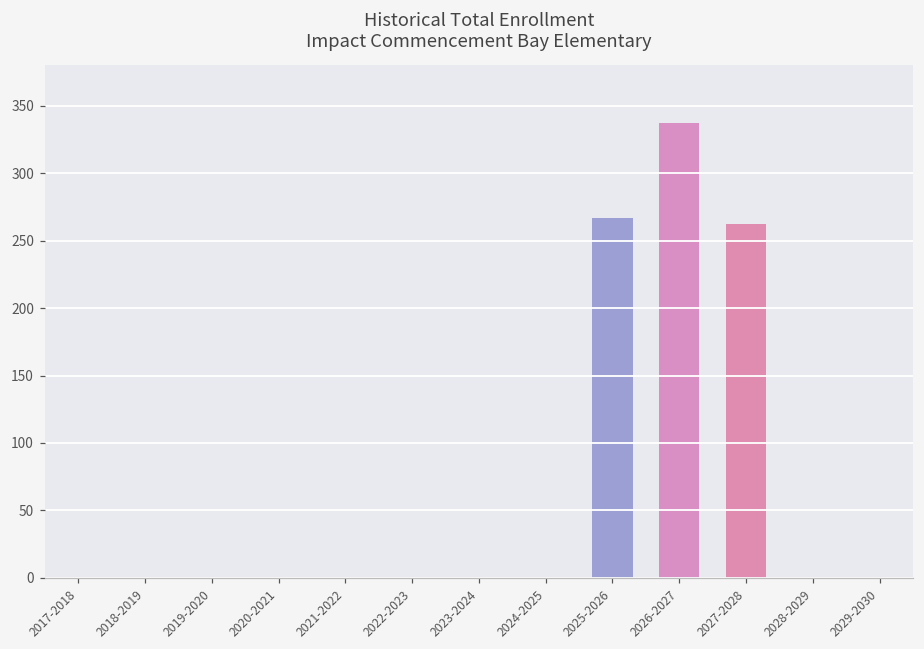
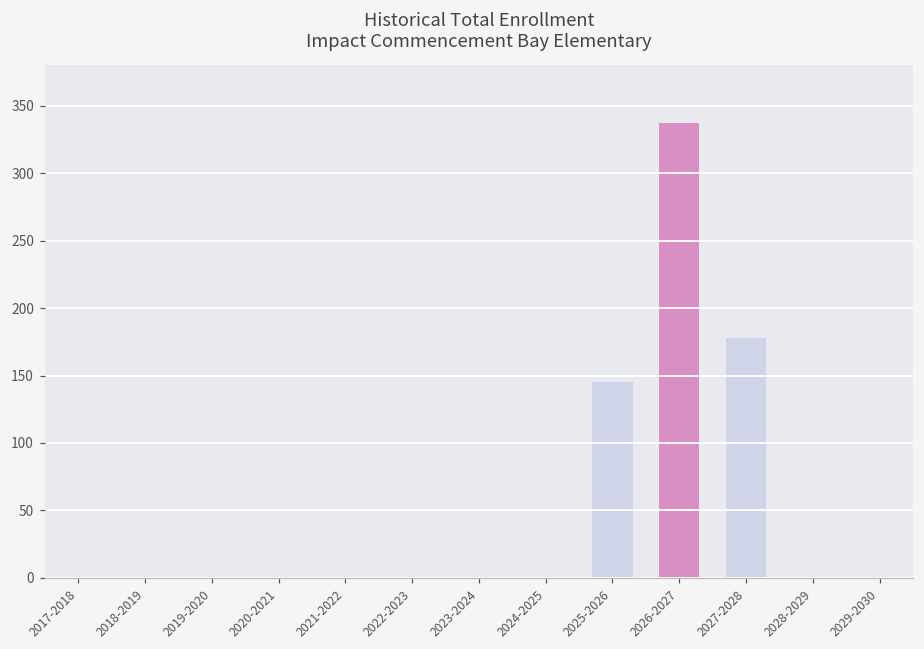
  {
    "2017-2018": 0,
    "2018-2019": 0,
    "2019-2020": 0,
    "2020-2021": 0,
    "2021-2022": 0,
    "2022-2023": 0,
    "2023-2024": 0,
    "2024-2025": 0,
-   "2025-2026": 267,
+   "2025-2026": 145,
    "2026-2027": 337,
-   "2027-2028": 262,
+   "2027-2028": 178,
    "2028-2029": 0,
    "2029-2030": 0
  }
